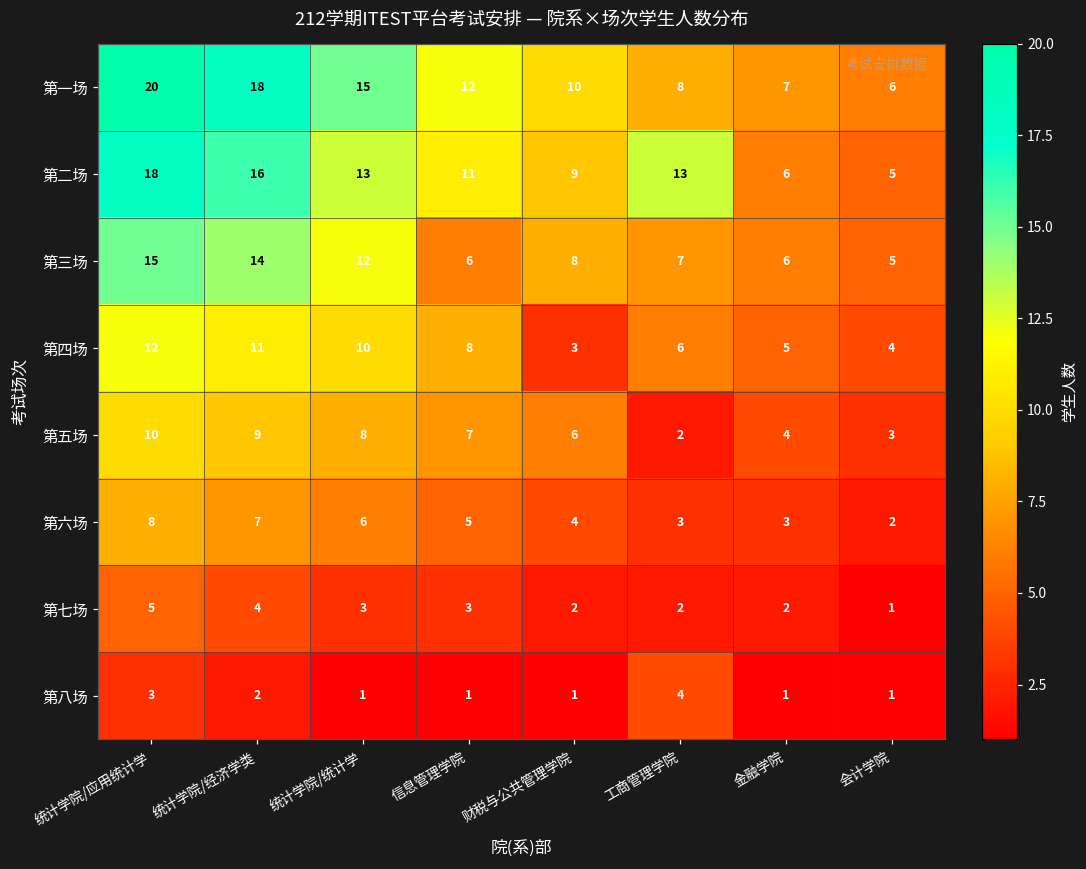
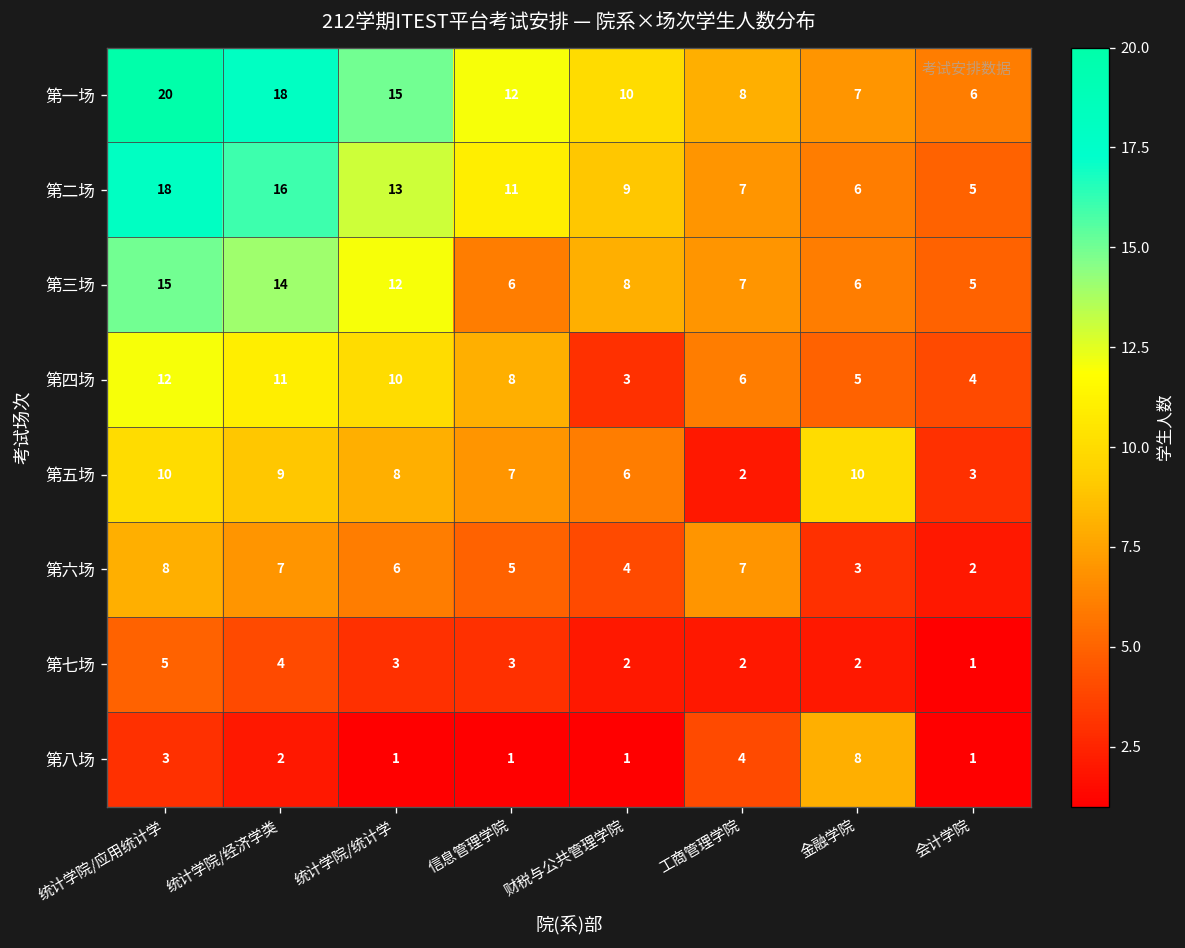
  {
    "第一场": {
      "统计学院/应用统计学": 20,
      "统计学院/经济学类": 18,
      "统计学院/统计学": 15,
      "信息管理学院": 12,
      "财税与公共管理学院": 10,
      "工商管理学院": 8,
      "金融学院": 7
    },
    "第二场": {
      "统计学院/应用统计学": 18,
      "统计学院/经济学类": 16,
      "统计学院/统计学": 13,
      "信息管理学院": 11,
      "财税与公共管理学院": 9,
-     "工商管理学院": 13,
+     "工商管理学院": 7,
      "金融学院": 6,
      "会计学院": 5
    },
    "第三场": {
      "统计学院/应用统计学": 15,
      "统计学院/经济学类": 14,
      "统计学院/统计学": 12,
      "信息管理学院": 6,
      "财税与公共管理学院": 8,
      "工商管理学院": 7,
      "金融学院": 6,
      "会计学院": 5
    },
    "第四场": {
      "统计学院/应用统计学": 12,
      "统计学院/经济学类": 11,
      "统计学院/统计学": 10,
      "信息管理学院": 8,
      "财税与公共管理学院": 3,
      "工商管理学院": 6,
      "金融学院": 5,
      "会计学院": 4
    },
    "第五场": {
      "统计学院/应用统计学": 10,
      "统计学院/经济学类": 9,
      "统计学院/统计学": 8,
      "信息管理学院": 7,
      "财税与公共管理学院": 6,
      "工商管理学院": 2,
-     "金融学院": 4,
+     "金融学院": 10,
      "会计学院": 3
    },
    "第六场": {
      "统计学院/应用统计学": 8,
      "统计学院/经济学类": 7,
      "统计学院/统计学": 6,
      "信息管理学院": 5,
      "财税与公共管理学院": 4,
-     "工商管理学院": 3,
+     "工商管理学院": 7,
      "金融学院": 3,
      "会计学院": 2
    },
    "第七场": {
      "统计学院/应用统计学": 5,
      "统计学院/经济学类": 4,
      "统计学院/统计学": 3,
      "信息管理学院": 3,
      "财税与公共管理学院": 2,
      "工商管理学院": 2,
      "金融学院": 2,
      "会计学院": 1
    },
    "第八场": {
      "统计学院/应用统计学": 3,
      "统计学院/经济学类": 2,
      "统计学院/统计学": 1,
      "信息管理学院": 1,
      "财税与公共管理学院": 1,
      "工商管理学院": 4,
-     "金融学院": 1,
+     "金融学院": 8,
      "会计学院": 1
    }
  }
